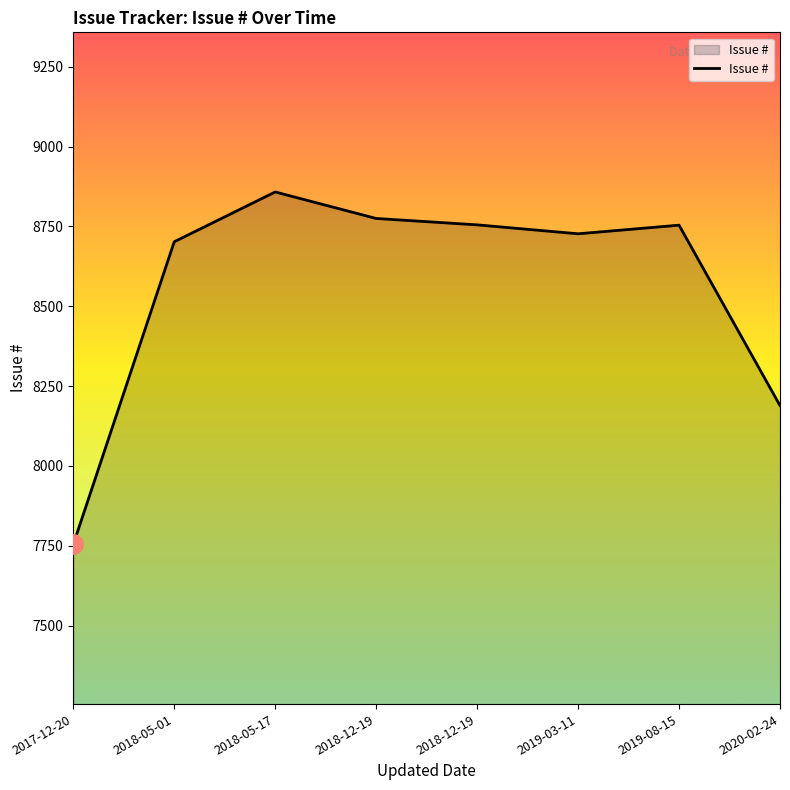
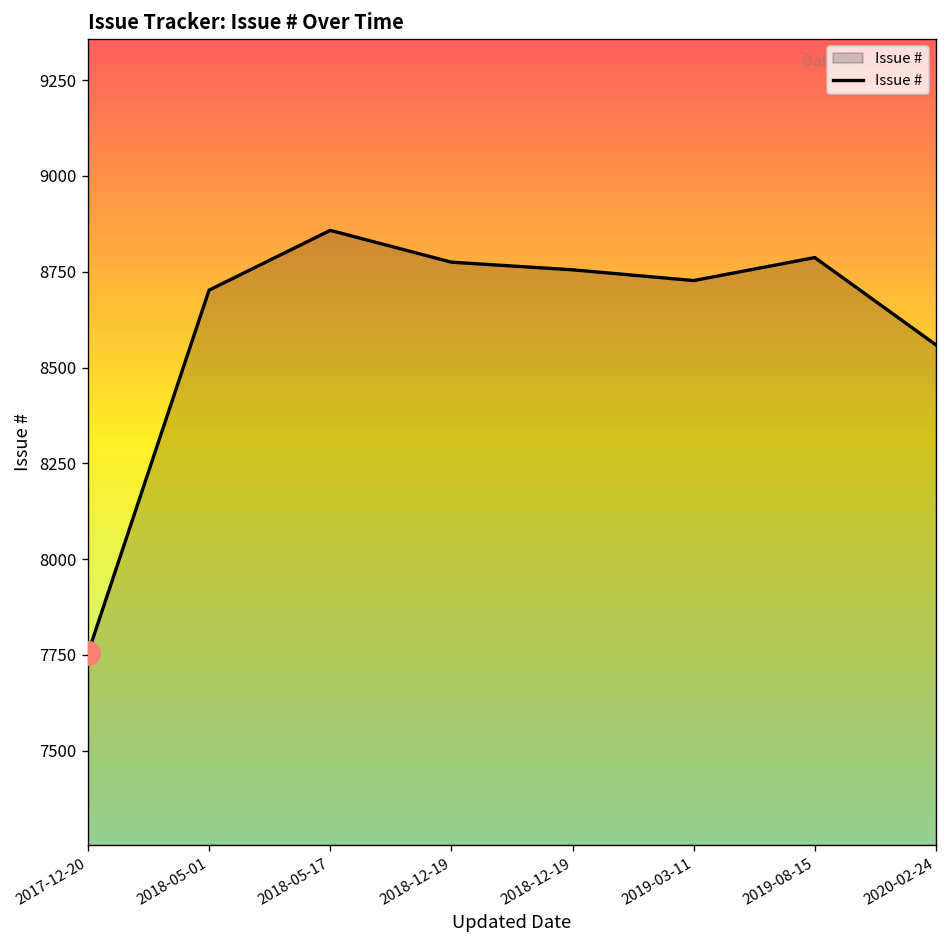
  {
    "Issue #": {
      "2018-05-01": 8700,
      "2018-05-17": 8860,
      "2019-03-11": 8730,
-     "2019-08-15": 8750,
-     "2020-02-24": 8190
+     "2019-08-15": 8790,
+     "2020-02-24": 8560
    }
  }
